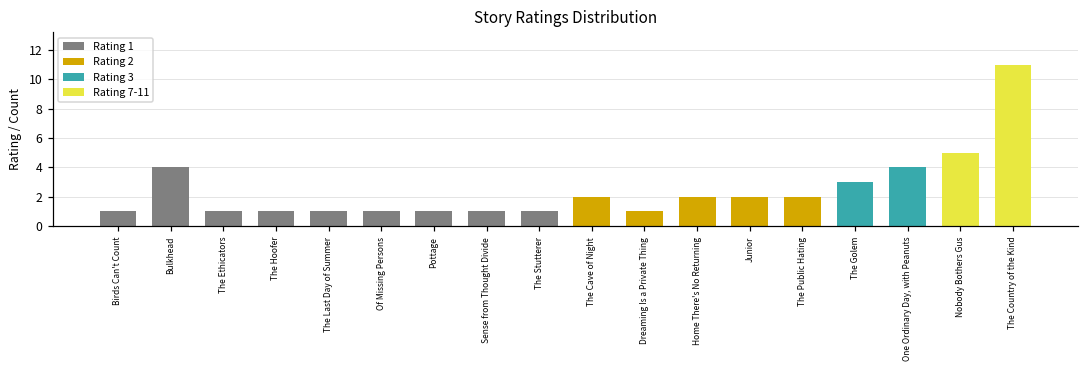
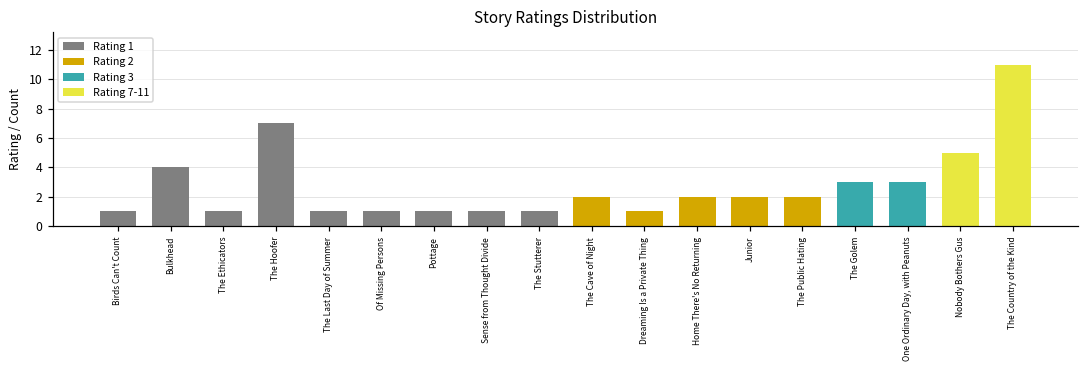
  {
    "Birds Can't Count": 1,
    "Bulkhead": 4,
    "The Ethicators": 1,
-   "The Hoofer": 1,
+   "The Hoofer": 7,
    "The Last Day of Summer": 1,
    "Of Missing Persons": 1,
    "Pottage": 1,
    "Sense from Thought Divide": 1,
    "The Stutterer": 1,
    "The Cave of Night": 2,
    "Dreaming Is a Private Thing": 1,
    "Home There's No Returning": 2,
    "Junior": 2,
    "The Public Hating": 2,
    "The Golem": 3,
-   "One Ordinary Day, with Peanuts": 4,
+   "One Ordinary Day, with Peanuts": 3,
    "Nobody Bothers Gus": 5,
    "The Country of the Kind": 11
  }
